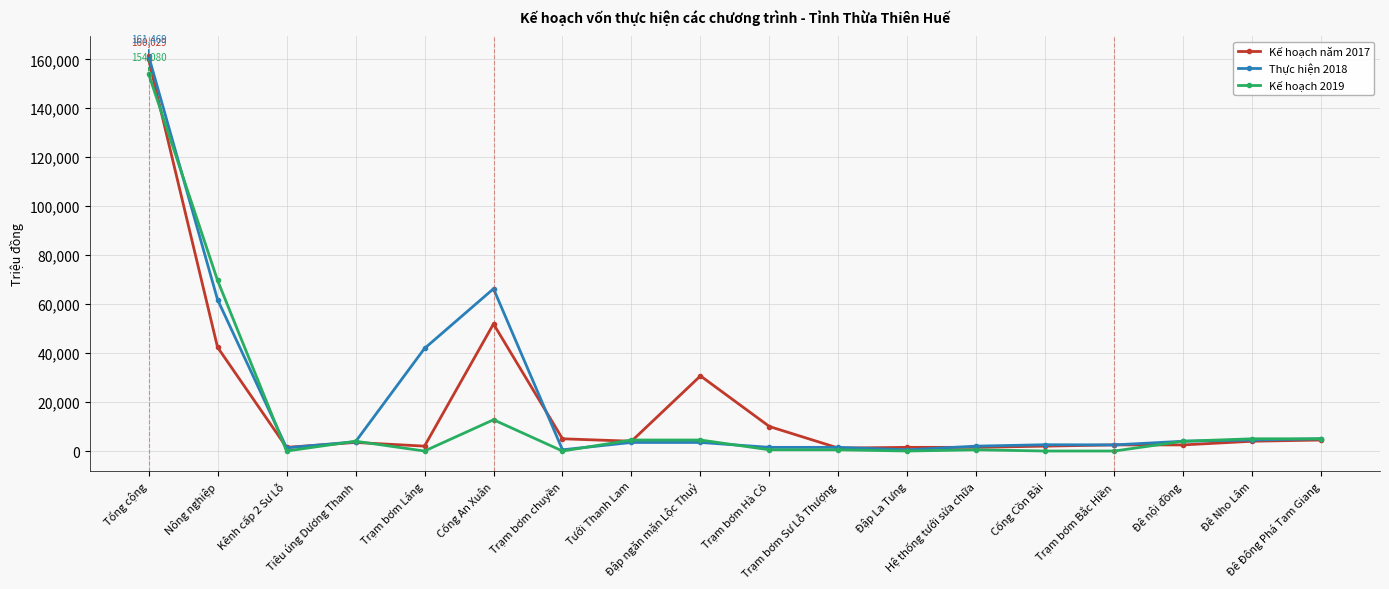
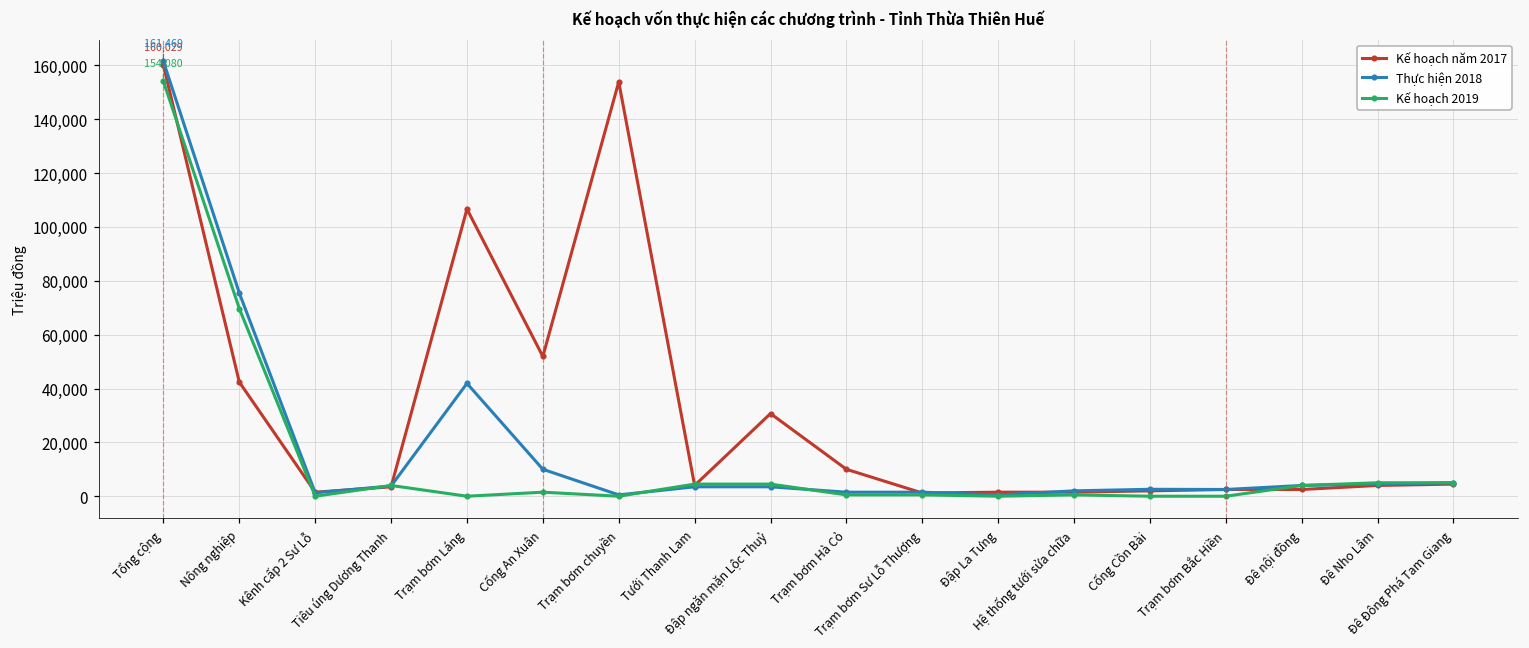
  {
    "Kế hoạch năm 2017": {
      "Nông nghiệp": "42,000",
-     "Trạm bơm Láng": "2,000",
+     "Trạm bơm Láng": "107,000",
      "Cống An Xuân": "52,000",
-     "Trạm bơm chuyền": "5,000",
+     "Trạm bơm chuyền": "154,000",
      "Đập ngăn mặn Lộc Thuỷ": "31,000",
      "Trạm bơm Hà Cỏ": "10,000",
      "Đê nội đồng": "3,000"
    },
    "Thực hiện 2018": {
-     "Nông nghiệp": "62,000",
+     "Nông nghiệp": "75,000",
      "Trạm bơm Láng": "42,000",
-     "Cống An Xuân": "66,000"
+     "Cống An Xuân": "10,000"
    },
    "Kế hoạch 2019": {
      "Nông nghiệp": "70,000",
      "Kênh cấp 2 Sư Lỗ": "0",
      "Trạm bơm Láng": "0",
-     "Cống An Xuân": "13,000",
+     "Cống An Xuân": "2,000",
      "Cống Cồn Bài": "0",
      "Trạm bơm Bắc Hiền": "0"
    }
  }
